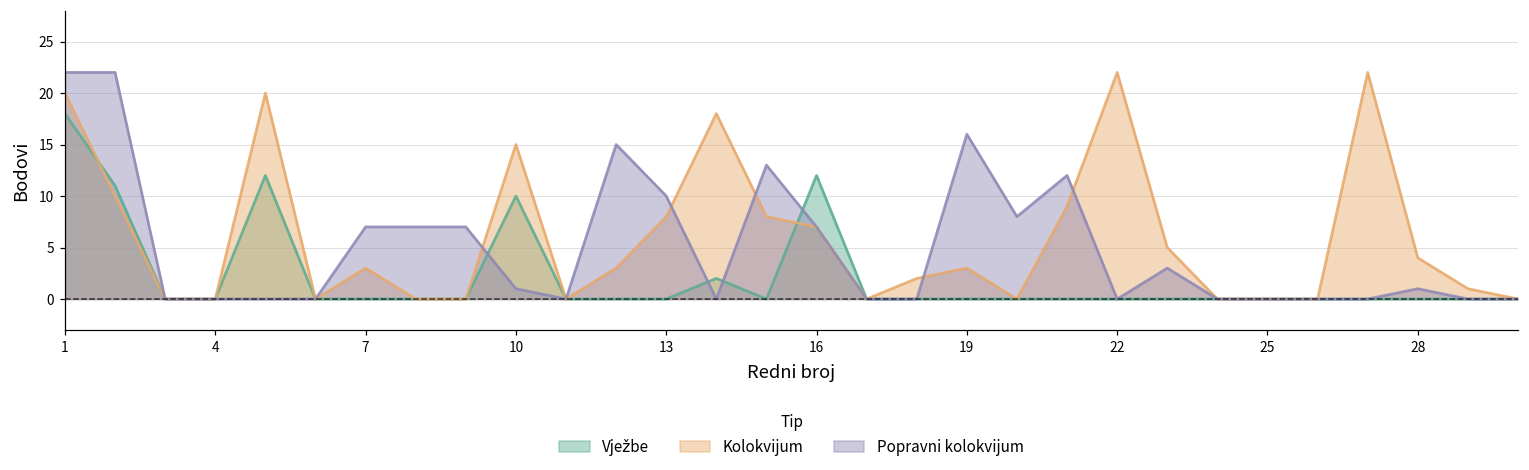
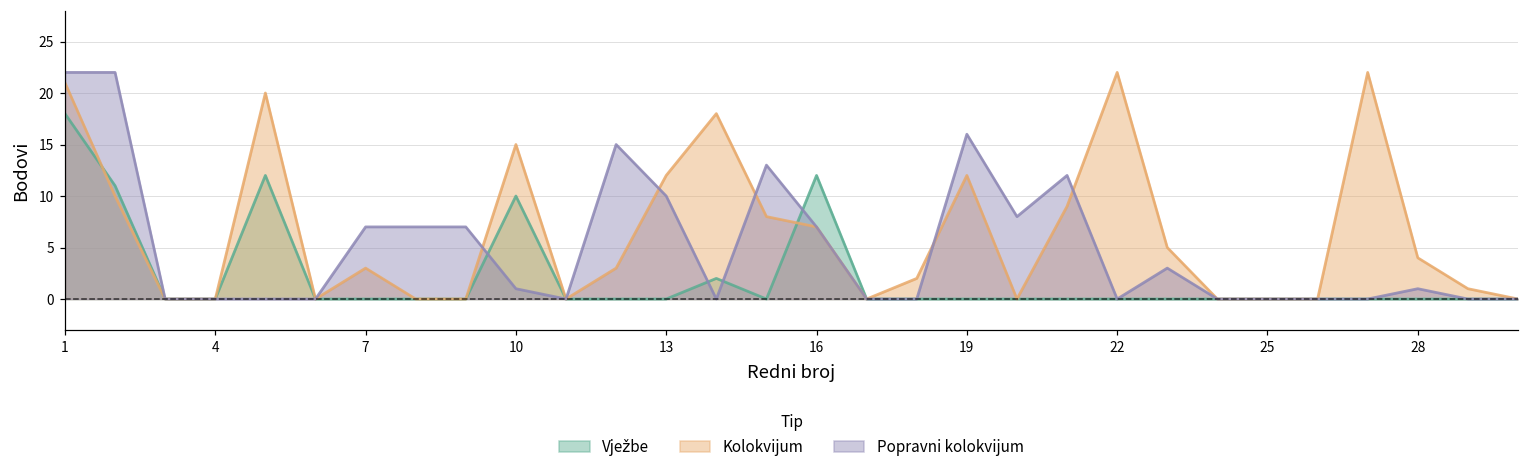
  {
    "Kolokvijum": {
-     "1": 20,
+     "1": 21,
      "7": 3,
      "10": 15,
-     "13": 8,
-     "19": 3,
+     "13": 12,
+     "19": 12,
      "22": 22,
      "28": 4
    }
  }
